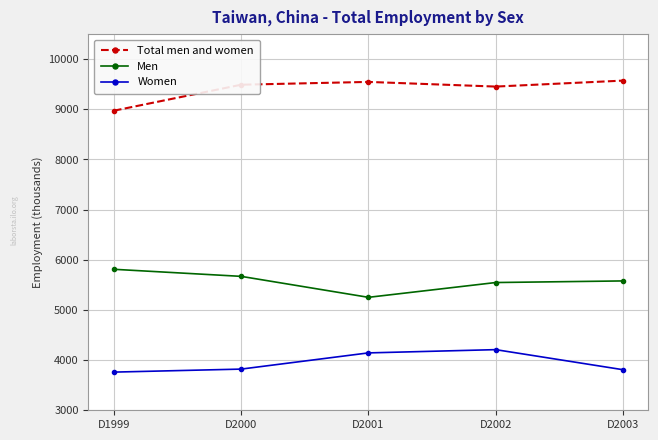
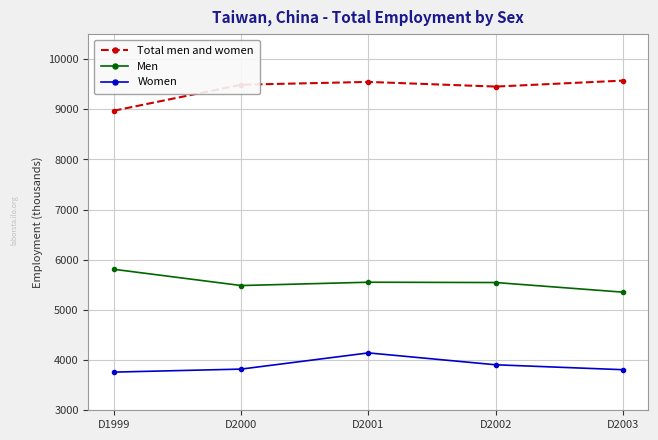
  {
    "Total men and women": {
      "D1999": 9000,
      "D2001": 9500,
      "D2002": 9500,
      "D2003": 9600
    },
    "Men": {
      "D1999": 5800,
-     "D2000": 5700,
-     "D2001": 5300,
+     "D2000": 5500,
+     "D2001": 5600,
      "D2002": 5500,
-     "D2003": 5600
+     "D2003": 5400
    },
    "Women": {
      "D1999": 3800,
      "D2000": 3800,
      "D2001": 4100,
-     "D2002": 4200,
+     "D2002": 3900,
      "D2003": 3800
    }
  }
